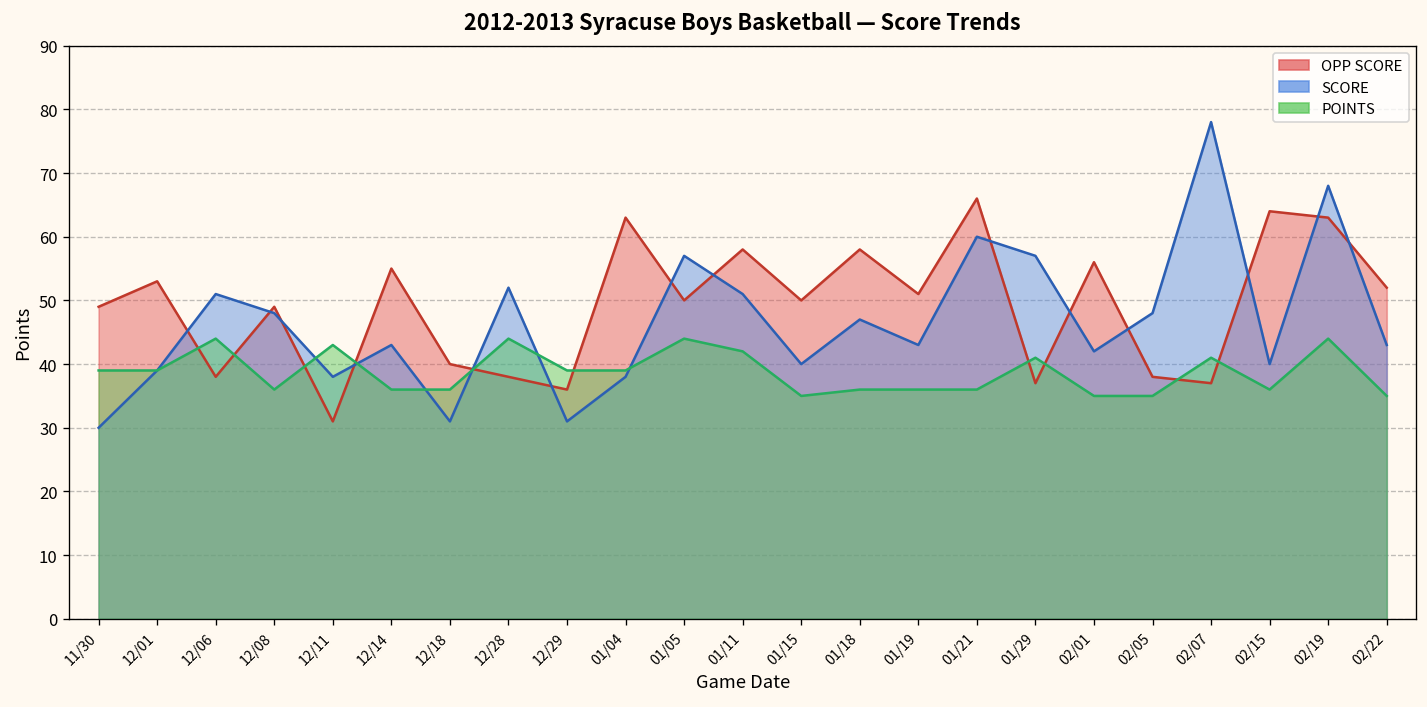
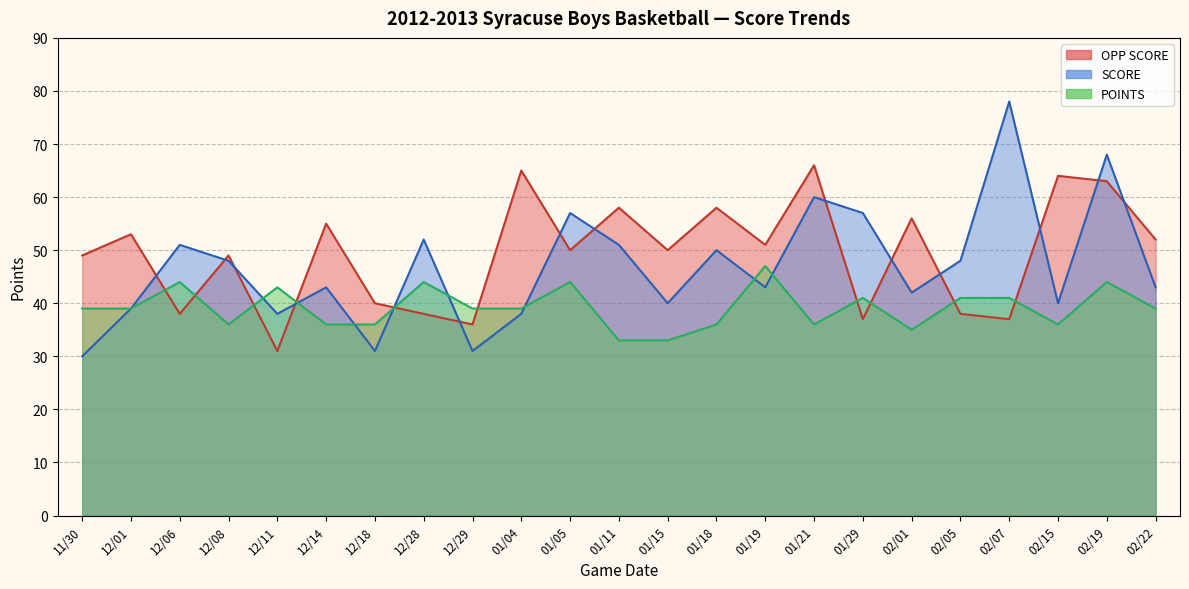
  {
    "OPP SCORE": {
      "11/30": 49,
      "12/01": 53,
      "12/06": 38,
      "12/08": 49,
      "12/11": 31,
      "12/14": 55,
      "12/18": 40,
      "12/28": 38,
      "12/29": 36,
-     "01/04": 63,
+     "01/04": 65,
      "01/05": 50,
      "01/11": 58,
      "01/15": 50,
      "01/18": 58,
      "01/19": 51,
      "01/21": 66,
      "01/29": 37,
      "02/01": 56,
      "02/05": 38,
      "02/07": 37,
      "02/15": 64,
      "02/19": 63,
      "02/22": 52
    },
    "SCORE": {
      "11/30": 30,
      "12/06": 51,
      "12/08": 48,
      "12/11": 38,
      "12/14": 43,
      "12/18": 31,
      "12/28": 52,
      "12/29": 31,
      "01/04": 38,
      "01/05": 57,
      "01/11": 51,
      "01/15": 40,
-     "01/18": 47,
+     "01/18": 50,
      "01/19": 43,
      "01/21": 60,
      "01/29": 57,
      "02/01": 42,
      "02/05": 48,
      "02/07": 78,
      "02/15": 40,
      "02/19": 68,
      "02/22": 43
    },
    "POINTS": {
      "11/30": 39,
      "12/06": 44,
      "12/08": 36,
      "12/11": 43,
      "12/14": 36,
      "12/18": 36,
      "12/28": 44,
      "12/29": 39,
      "01/04": 39,
      "01/05": 44,
-     "01/11": 42,
-     "01/15": 35,
+     "01/11": 33,
+     "01/15": 33,
      "01/18": 36,
-     "01/19": 36,
+     "01/19": 47,
      "01/21": 36,
      "01/29": 41,
      "02/01": 35,
-     "02/05": 35,
+     "02/05": 41,
      "02/07": 41,
      "02/15": 36,
      "02/19": 44,
-     "02/22": 35
+     "02/22": 39
    }
  }
